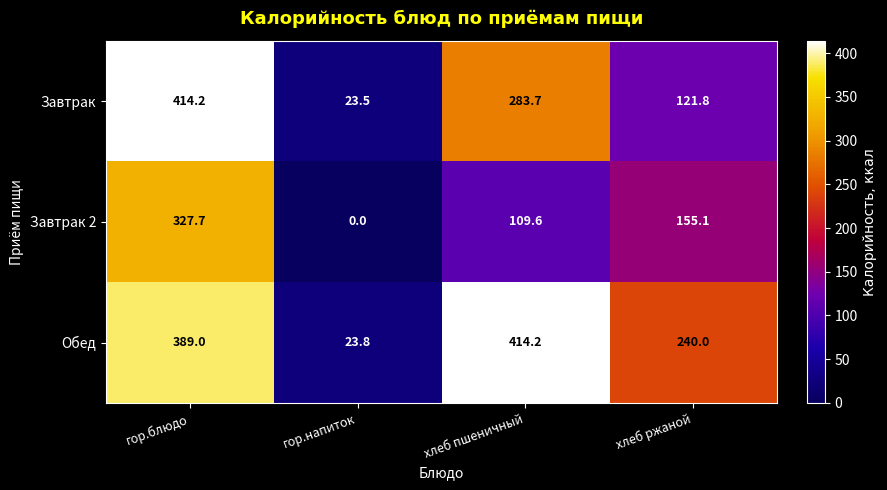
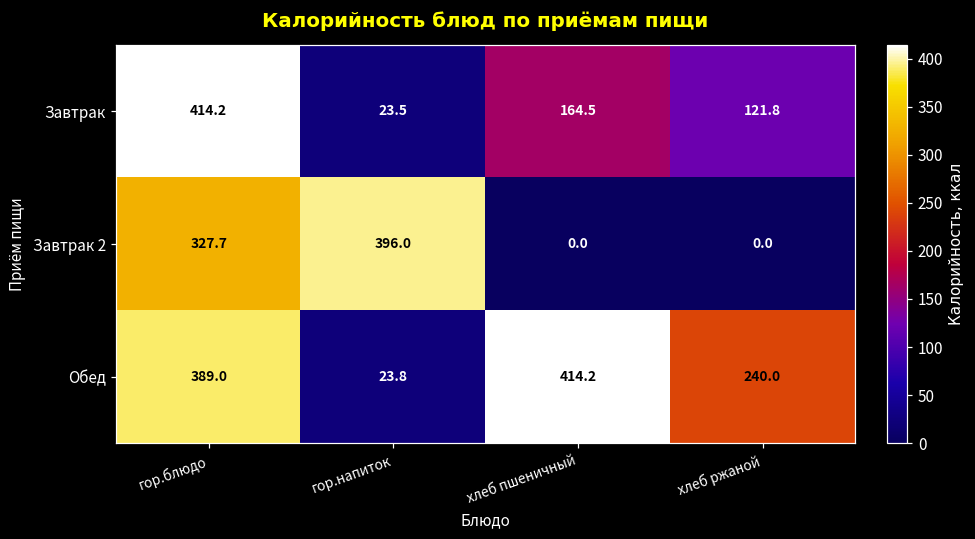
  {
    "Завтрак": {
      "гор.блюдо": 414.2,
      "гор.напиток": 23.5,
-     "хлеб пшеничный": 283.7,
+     "хлеб пшеничный": 164.5,
      "хлеб ржаной": 121.8
    },
    "Завтрак 2": {
      "гор.блюдо": 327.7,
-     "гор.напиток": 0.0,
-     "хлеб пшеничный": 109.6,
-     "хлеб ржаной": 155.1
+     "гор.напиток": 396.0,
+     "хлеб пшеничный": 0.0,
+     "хлеб ржаной": 0.0
    },
    "Обед": {
      "гор.блюдо": 389.0,
      "гор.напиток": 23.8,
      "хлеб пшеничный": 414.2,
      "хлеб ржаной": 240.0
    }
  }
